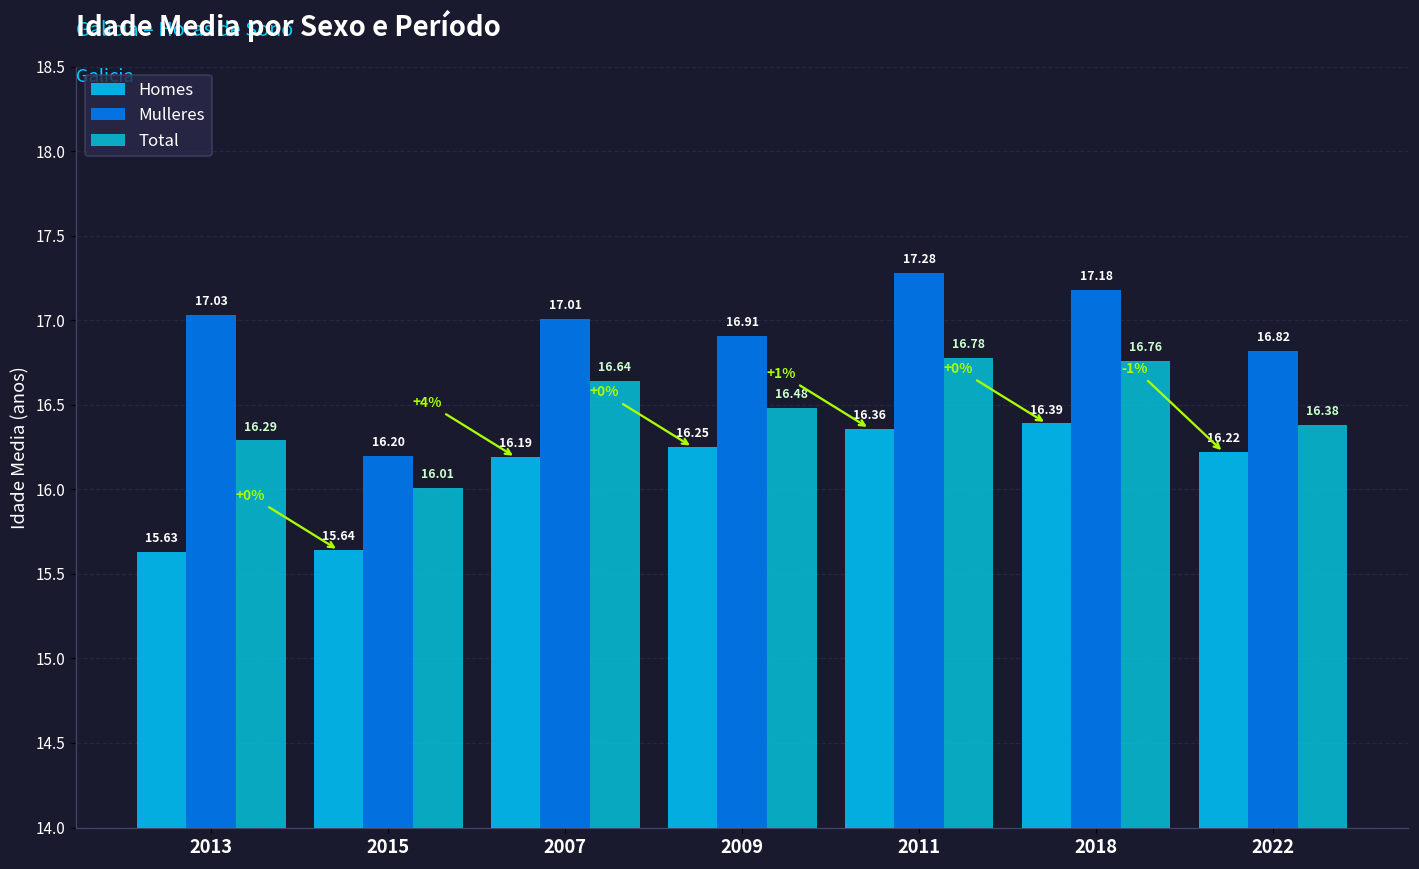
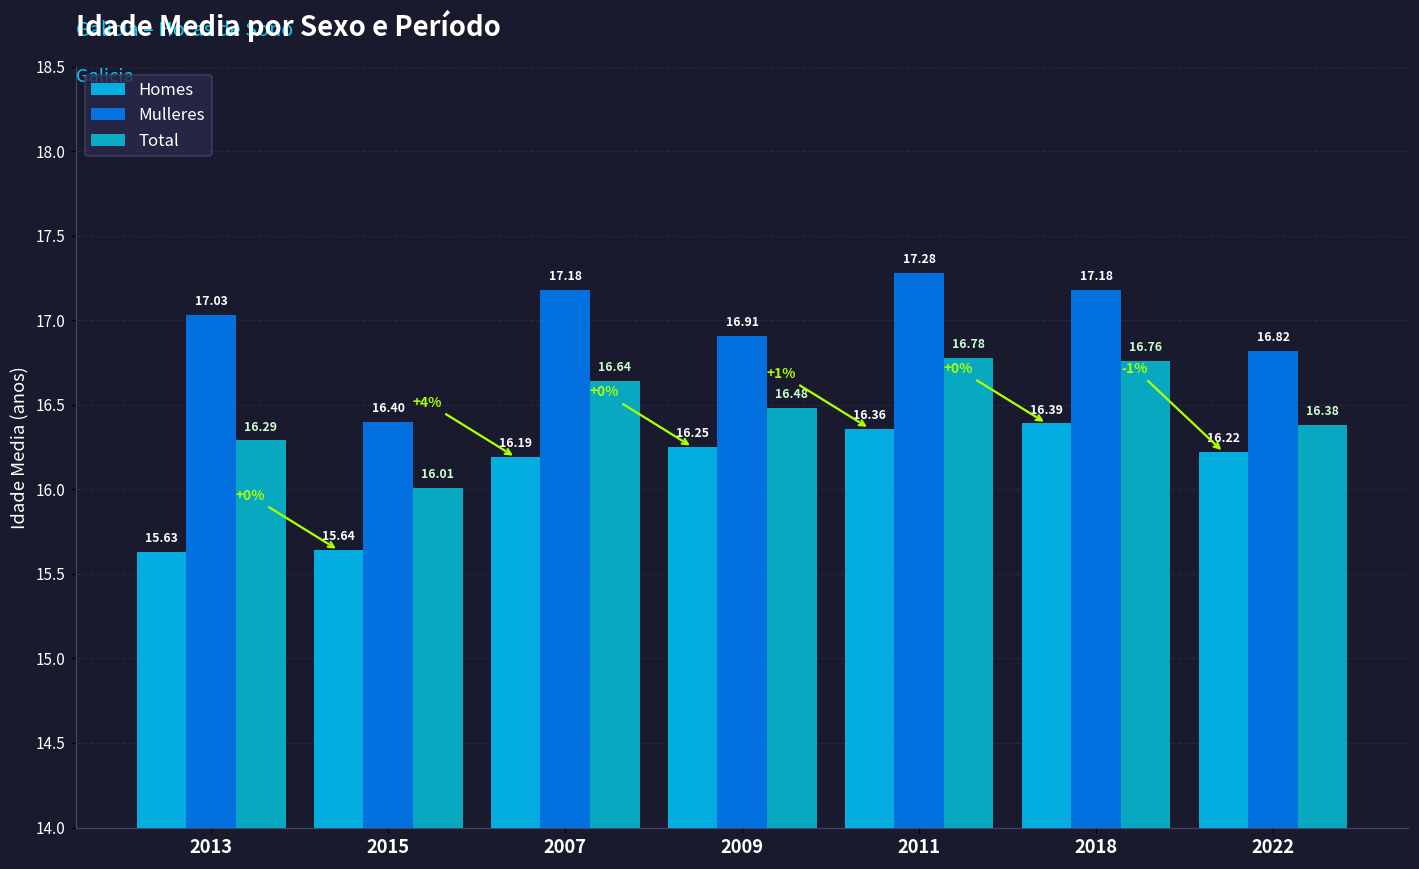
  {
    "Mulleres": {
      "2013": 17.03,
-     "2015": 16.20,
-     "2007": 17.01,
+     "2015": 16.40,
+     "2007": 17.18,
      "2009": 16.91,
      "2011": 17.28,
      "2018": 17.18,
      "2022": 16.82
    }
  }
